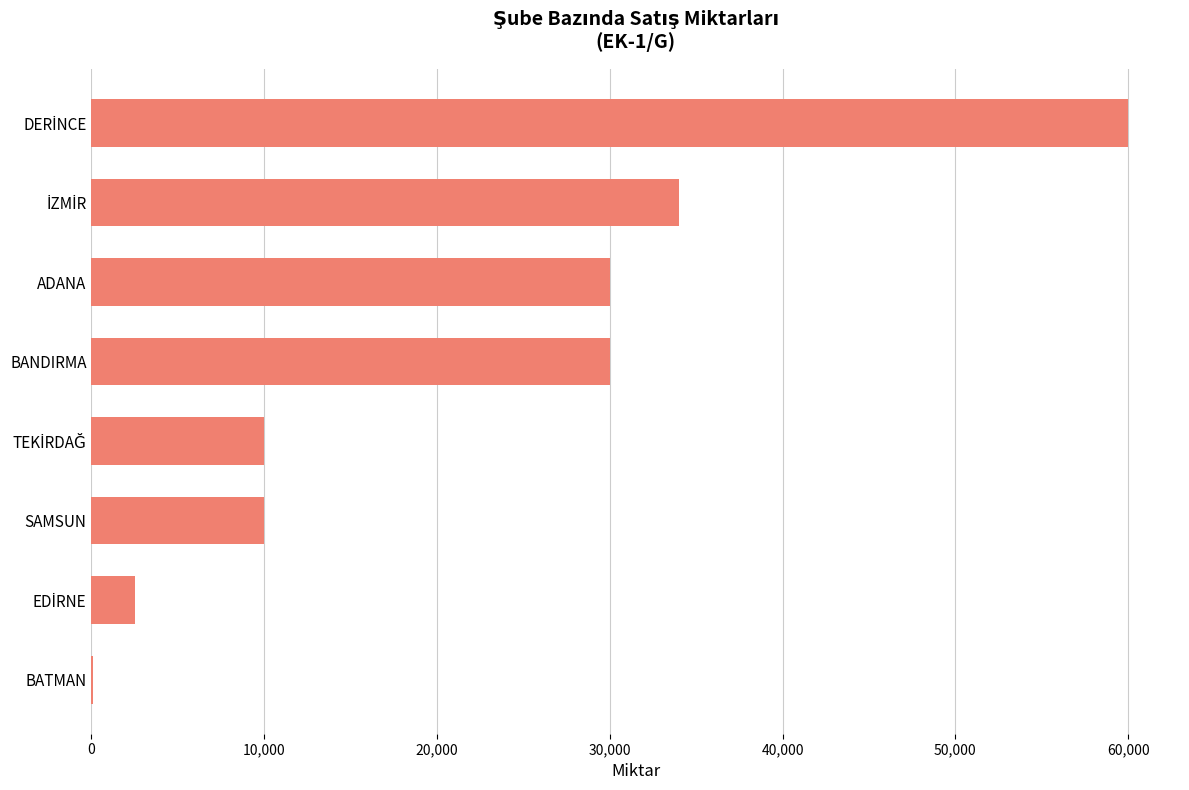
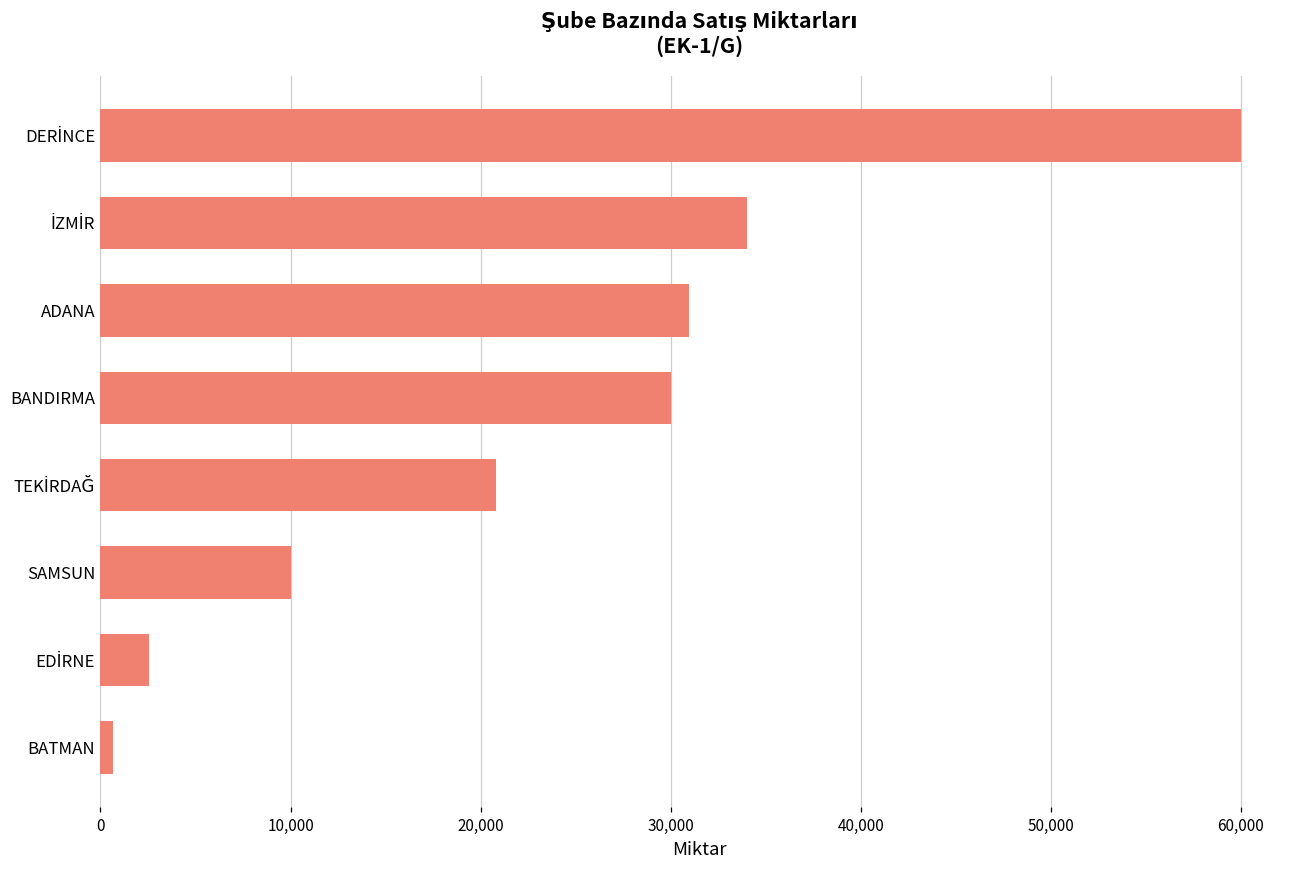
  {
    "DERİNCE": "60,000",
    "İZMİR": "34,000",
-   "ADANA": "30,000",
+   "ADANA": "31,000",
    "BANDIRMA": "30,000",
-   "TEKİRDAĞ": "10,000",
+   "TEKİRDAĞ": "20,800",
    "SAMSUN": "10,000",
    "EDİRNE": "2,600",
-   "BATMAN": "100"
+   "BATMAN": "600"
  }
